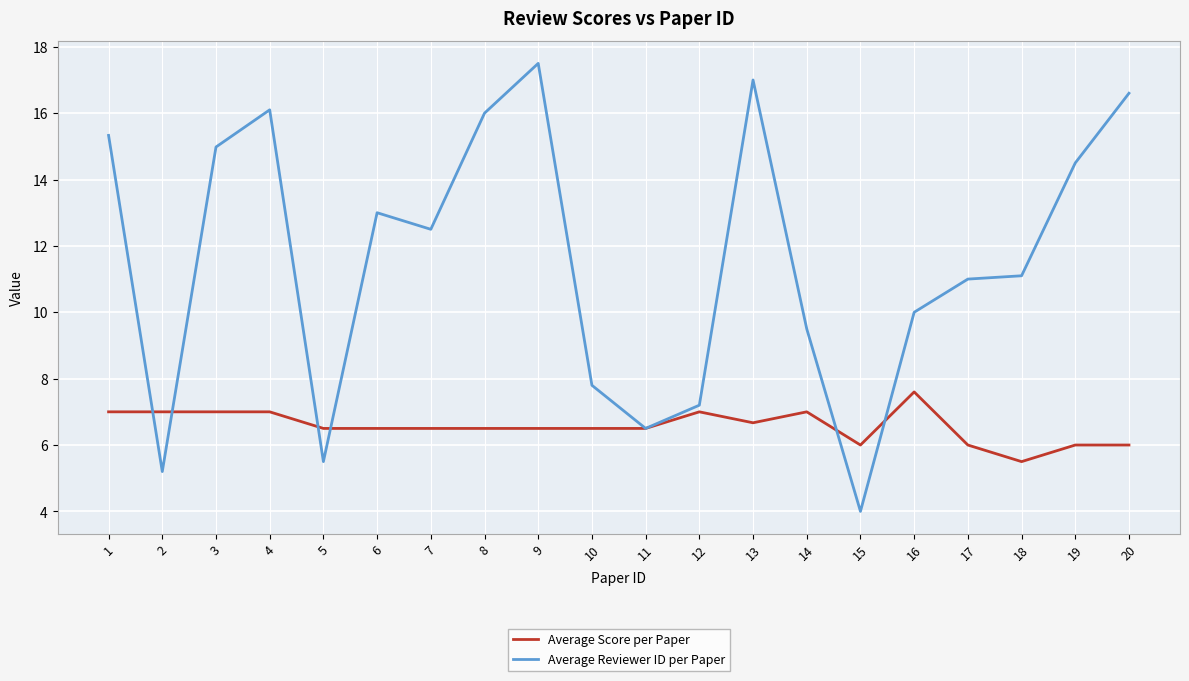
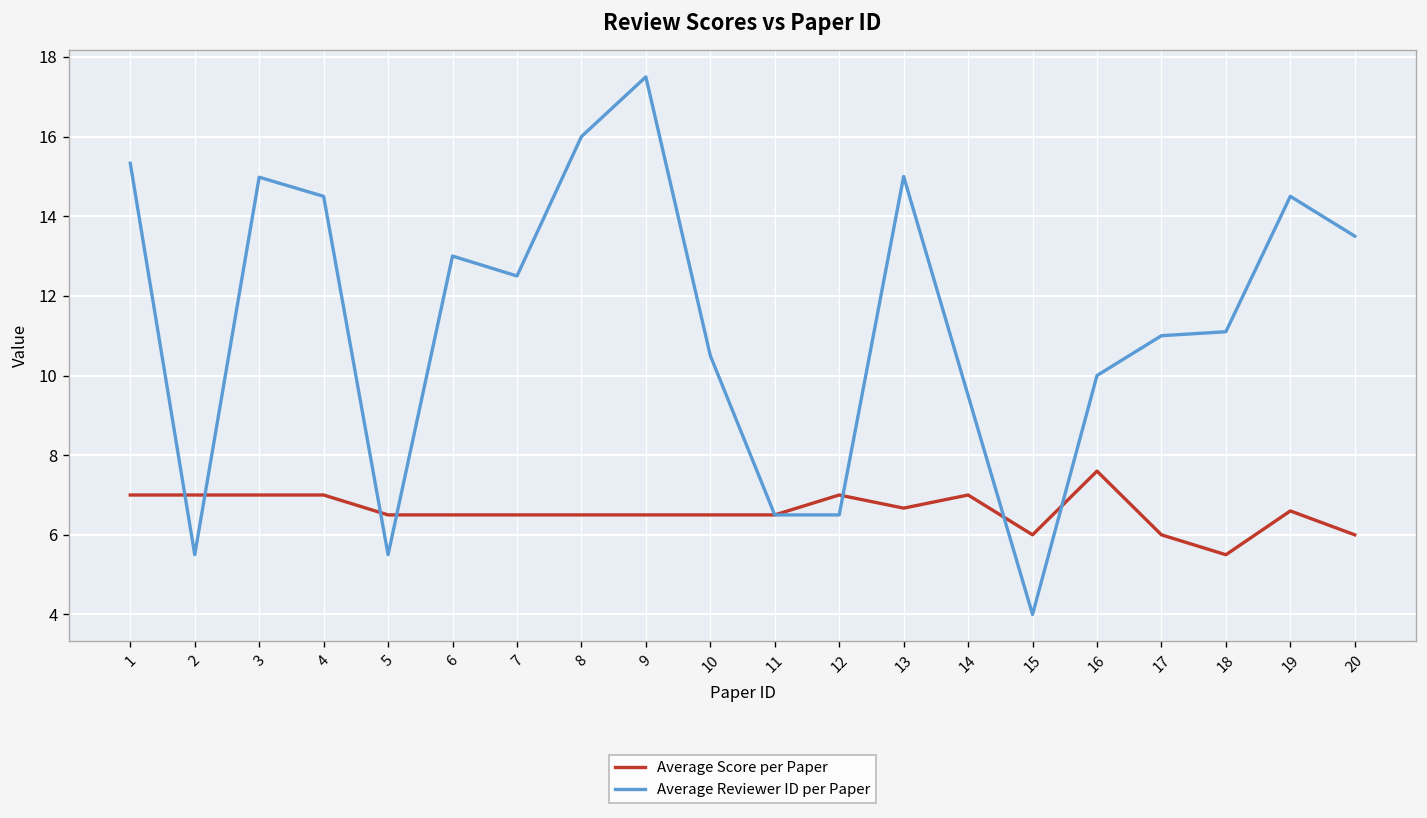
  {
    "Average Score per Paper": {
      "1": 7.0,
      "2": 7.0,
      "3": 7.0,
      "4": 7.0,
      "5": 6.5,
      "6": 6.5,
      "7": 6.5,
      "8": 6.5,
      "9": 6.5,
      "10": 6.5,
      "12": 7.0,
      "13": 6.7,
      "14": 7.0,
      "15": 6.0,
      "16": 7.6,
      "17": 6.0,
      "18": 5.5,
-     "19": 6.0,
+     "19": 6.6,
      "20": 6.0
    },
    "Average Reviewer ID per Paper": {
      "1": 15.3,
-     "2": 5.2,
+     "2": 5.5,
      "3": 15.0,
-     "4": 16.1,
+     "4": 14.5,
      "5": 5.5,
      "6": 13.0,
      "7": 12.5,
      "8": 16.0,
      "9": 17.5,
-     "10": 7.8,
-     "12": 7.2,
-     "13": 17,
+     "10": 10.5,
+     "12": 6.5,
+     "13": 15,
      "14": 9.5,
      "15": 4.0,
      "16": 10.0,
      "17": 11.0,
      "18": 11.1,
      "19": 14.5,
-     "20": 16.6
+     "20": 13.5
    }
  }
